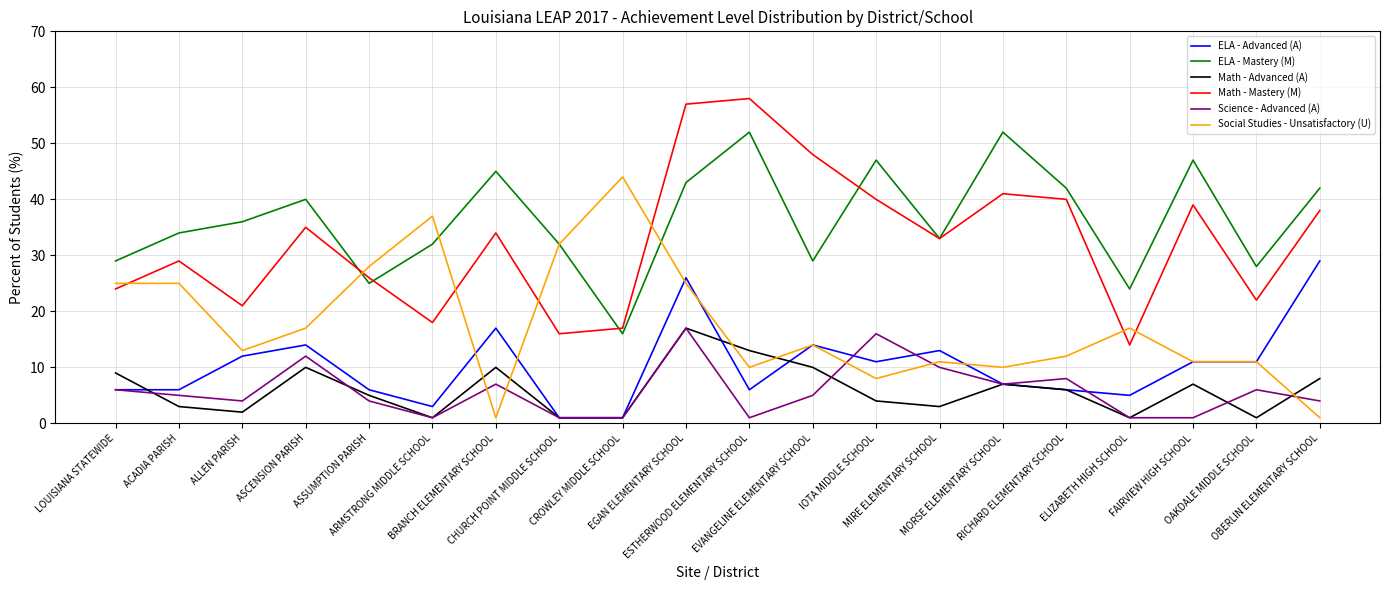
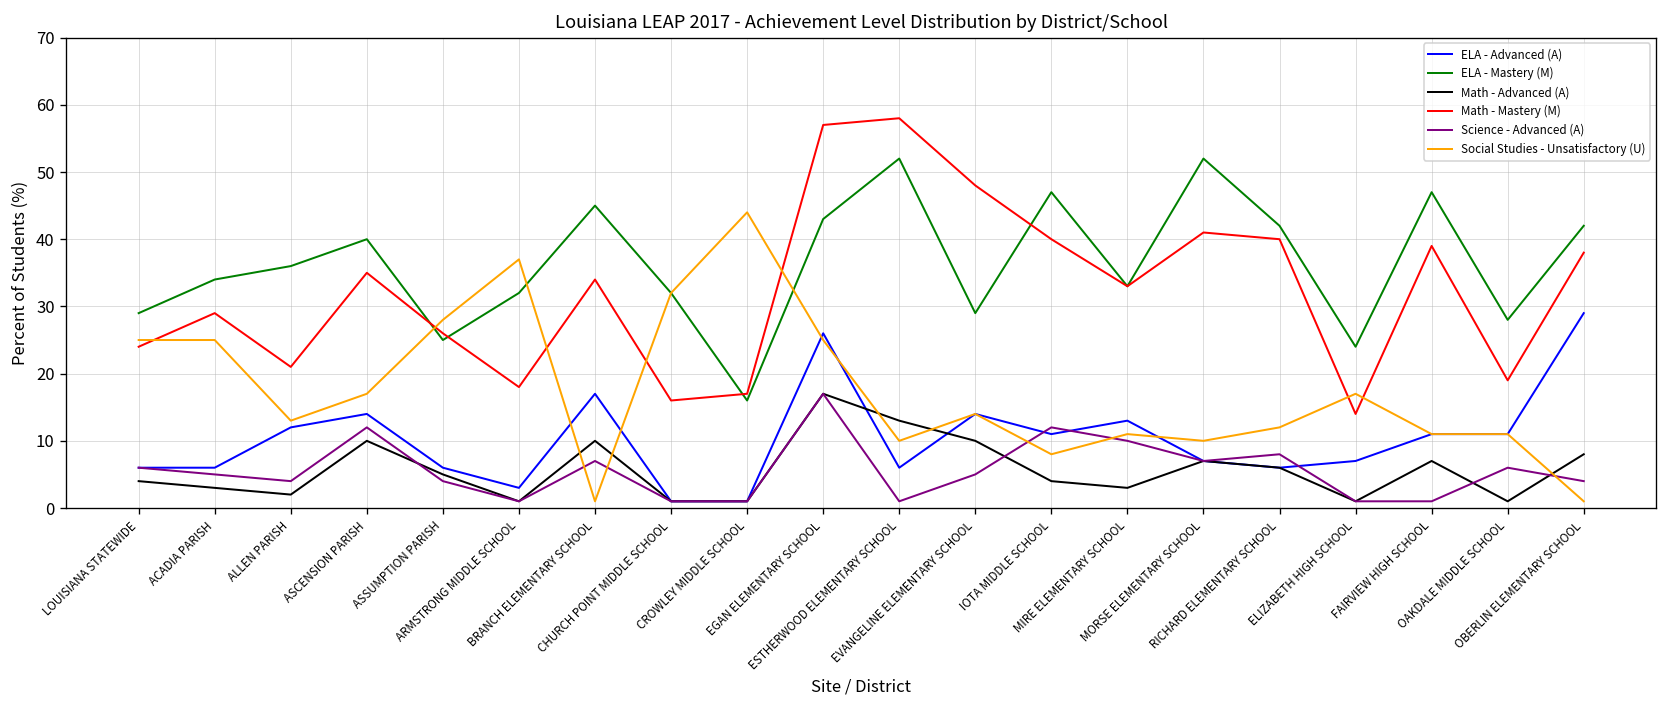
  {
    "ELA - Advanced (A)": {
      "ACADIA PARISH": 6,
      "ALLEN PARISH": 12,
      "ASCENSION PARISH": 14,
      "ASSUMPTION PARISH": 6,
      "ARMSTRONG MIDDLE SCHOOL": 3,
      "BRANCH ELEMENTARY SCHOOL": 17,
      "EGAN ELEMENTARY SCHOOL": 26,
      "ESTHERWOOD ELEMENTARY SCHOOL": 6,
      "IOTA MIDDLE SCHOOL": 11,
      "MIRE ELEMENTARY SCHOOL": 13,
-     "ELIZABETH HIGH SCHOOL": 5,
+     "ELIZABETH HIGH SCHOOL": 7,
      "OBERLIN ELEMENTARY SCHOOL": 29
    },
    "ELA - Mastery (M)": {
      "LOUISIANA STATEWIDE": 29,
      "ACADIA PARISH": 34,
      "ALLEN PARISH": 36,
      "ASCENSION PARISH": 40,
      "ASSUMPTION PARISH": 25,
      "ARMSTRONG MIDDLE SCHOOL": 32,
      "BRANCH ELEMENTARY SCHOOL": 45,
      "CROWLEY MIDDLE SCHOOL": 16,
      "EGAN ELEMENTARY SCHOOL": 43,
      "ESTHERWOOD ELEMENTARY SCHOOL": 52,
      "EVANGELINE ELEMENTARY SCHOOL": 29,
      "IOTA MIDDLE SCHOOL": 47,
      "MORSE ELEMENTARY SCHOOL": 52,
      "RICHARD ELEMENTARY SCHOOL": 42,
      "ELIZABETH HIGH SCHOOL": 24,
      "FAIRVIEW HIGH SCHOOL": 47,
      "OAKDALE MIDDLE SCHOOL": 28,
      "OBERLIN ELEMENTARY SCHOOL": 42
    },
    "Math - Advanced (A)": {
-     "LOUISIANA STATEWIDE": 9,
+     "LOUISIANA STATEWIDE": 4,
      "ACADIA PARISH": 3,
      "ALLEN PARISH": 2,
      "ASCENSION PARISH": 10,
      "ASSUMPTION PARISH": 5,
      "BRANCH ELEMENTARY SCHOOL": 10,
      "ESTHERWOOD ELEMENTARY SCHOOL": 13,
      "EVANGELINE ELEMENTARY SCHOOL": 10,
      "IOTA MIDDLE SCHOOL": 4,
      "MIRE ELEMENTARY SCHOOL": 3,
      "FAIRVIEW HIGH SCHOOL": 7,
      "OAKDALE MIDDLE SCHOOL": 1,
      "OBERLIN ELEMENTARY SCHOOL": 8
    },
    "Math - Mastery (M)": {
      "LOUISIANA STATEWIDE": 24,
      "ACADIA PARISH": 29,
      "ALLEN PARISH": 21,
      "ASCENSION PARISH": 35,
      "ASSUMPTION PARISH": 26,
      "ARMSTRONG MIDDLE SCHOOL": 18,
      "BRANCH ELEMENTARY SCHOOL": 34,
      "CHURCH POINT MIDDLE SCHOOL": 16,
      "CROWLEY MIDDLE SCHOOL": 17,
      "EGAN ELEMENTARY SCHOOL": 57,
      "ESTHERWOOD ELEMENTARY SCHOOL": 58,
      "EVANGELINE ELEMENTARY SCHOOL": 48,
      "IOTA MIDDLE SCHOOL": 40,
      "MORSE ELEMENTARY SCHOOL": 41,
      "RICHARD ELEMENTARY SCHOOL": 40,
      "ELIZABETH HIGH SCHOOL": 14,
      "FAIRVIEW HIGH SCHOOL": 39,
-     "OAKDALE MIDDLE SCHOOL": 22,
+     "OAKDALE MIDDLE SCHOOL": 19,
      "OBERLIN ELEMENTARY SCHOOL": 38
    },
    "Science - Advanced (A)": {
      "ACADIA PARISH": 5,
      "ALLEN PARISH": 4,
      "ASCENSION PARISH": 12,
      "ASSUMPTION PARISH": 4,
      "BRANCH ELEMENTARY SCHOOL": 7,
      "ESTHERWOOD ELEMENTARY SCHOOL": 1,
      "EVANGELINE ELEMENTARY SCHOOL": 5,
-     "IOTA MIDDLE SCHOOL": 16,
+     "IOTA MIDDLE SCHOOL": 12,
      "MIRE ELEMENTARY SCHOOL": 10,
      "RICHARD ELEMENTARY SCHOOL": 8,
      "FAIRVIEW HIGH SCHOOL": 1,
      "OAKDALE MIDDLE SCHOOL": 6,
      "OBERLIN ELEMENTARY SCHOOL": 4
    },
    "Social Studies - Unsatisfactory (U)": {
      "LOUISIANA STATEWIDE": 25,
      "ACADIA PARISH": 25,
      "ALLEN PARISH": 13,
      "ASCENSION PARISH": 17,
      "ASSUMPTION PARISH": 28,
      "ARMSTRONG MIDDLE SCHOOL": 37,
      "BRANCH ELEMENTARY SCHOOL": 1,
      "CROWLEY MIDDLE SCHOOL": 44,
      "EGAN ELEMENTARY SCHOOL": 25,
      "ESTHERWOOD ELEMENTARY SCHOOL": 10,
      "IOTA MIDDLE SCHOOL": 8,
      "MIRE ELEMENTARY SCHOOL": 11,
      "MORSE ELEMENTARY SCHOOL": 10,
      "RICHARD ELEMENTARY SCHOOL": 12,
      "ELIZABETH HIGH SCHOOL": 17,
      "OBERLIN ELEMENTARY SCHOOL": 1
    }
  }
